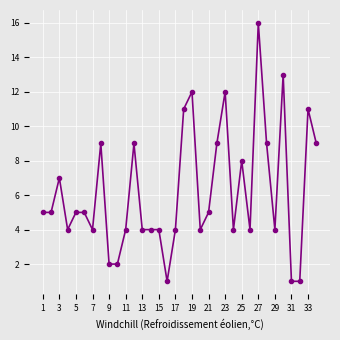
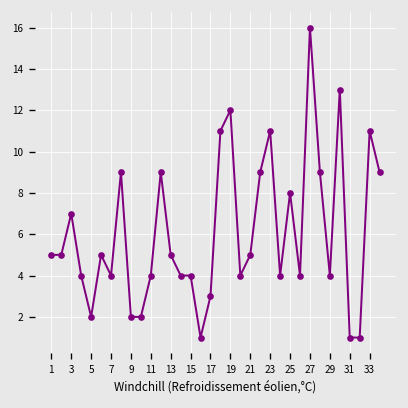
  {
    "1": 5,
    "3": 7,
-   "5": 5,
+   "5": 2,
    "7": 4,
    "9": 2,
    "11": 4,
-   "13": 4,
+   "13": 5,
    "15": 4,
-   "17": 4,
+   "17": 3,
    "19": 12,
    "21": 5,
-   "23": 12,
+   "23": 11,
    "25": 8,
    "27": 16,
    "29": 4,
    "31": 1,
    "33": 11
  }
